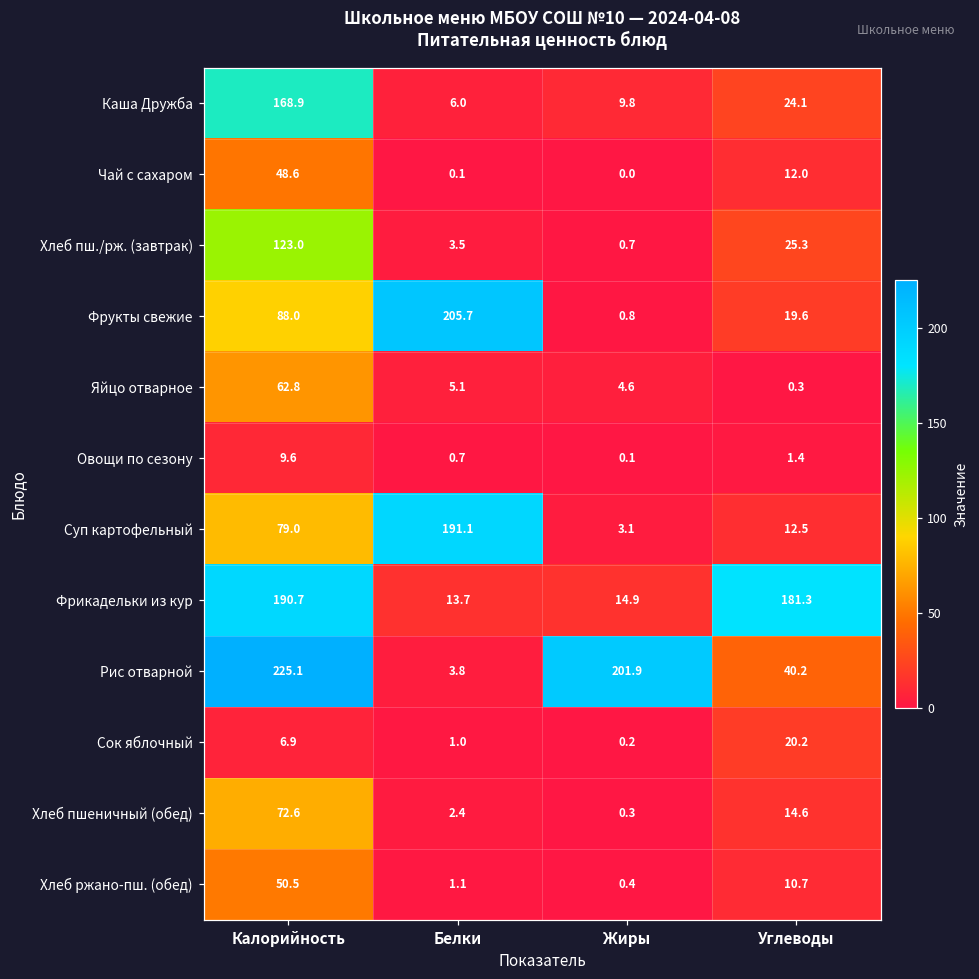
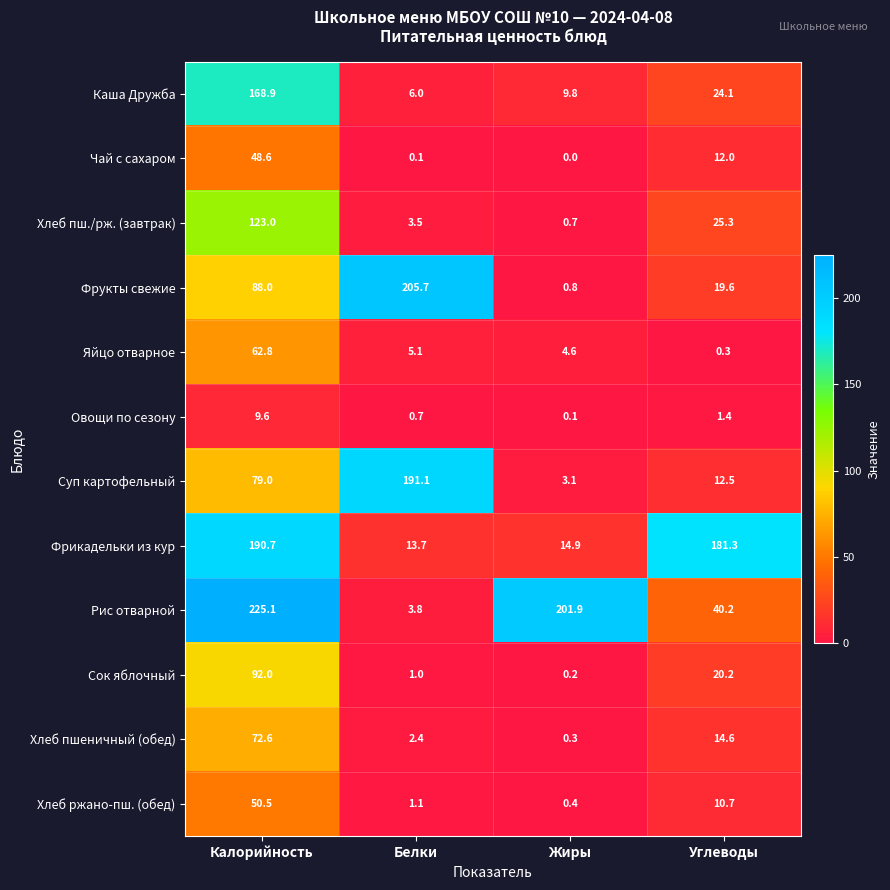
  {
    "Сок яблочный": {
-     "Калорийность": 6.9
+     "Калорийность": 92.0
    }
  }
